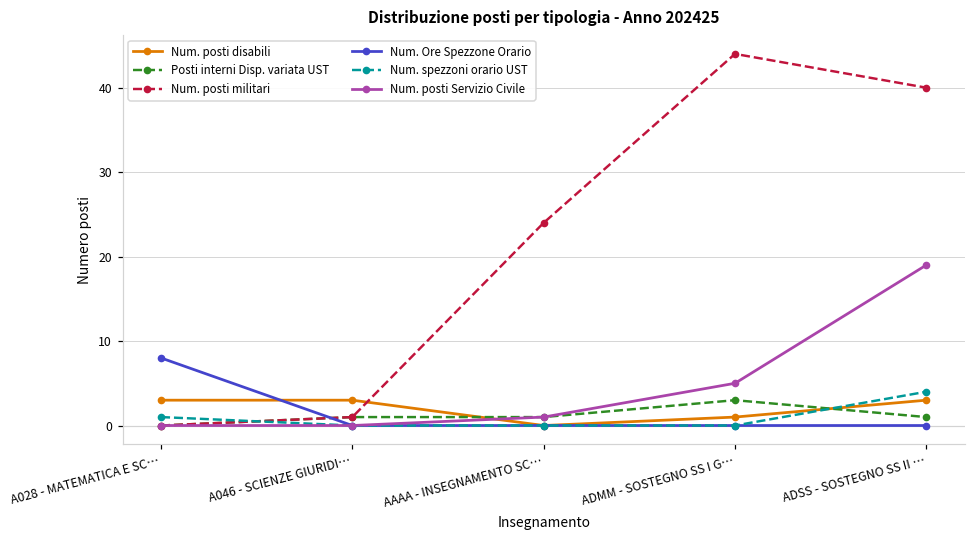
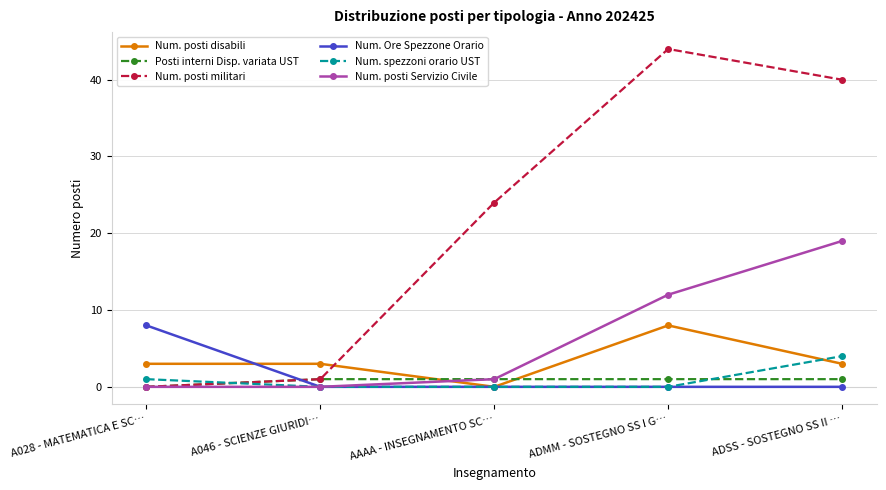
  {
    "Num. posti disabili": {
      "A028 - MATEMATICA E SC…": 3,
      "A046 - SCIENZE GIURIDI…": 3,
-     "ADMM - SOSTEGNO SS I G…": 1,
+     "ADMM - SOSTEGNO SS I G…": 8,
      "ADSS - SOSTEGNO SS II …": 3
    },
    "Posti interni Disp. variata UST": {
-     "ADMM - SOSTEGNO SS I G…": 3,
+     "ADMM - SOSTEGNO SS I G…": 1,
      "ADSS - SOSTEGNO SS II …": 1
    },
    "Num. posti militari": {
      "AAAA - INSEGNAMENTO SC…": 24,
      "ADMM - SOSTEGNO SS I G…": 44,
      "ADSS - SOSTEGNO SS II …": 40
    },
    "Num. Ore Spezzone Orario": {
      "A028 - MATEMATICA E SC…": 8,
      "ADSS - SOSTEGNO SS II …": 0
    },
    "Num. spezzoni orario UST": {
      "A028 - MATEMATICA E SC…": 1,
      "ADSS - SOSTEGNO SS II …": 4
    },
    "Num. posti Servizio Civile": {
-     "ADMM - SOSTEGNO SS I G…": 5,
+     "ADMM - SOSTEGNO SS I G…": 12,
      "ADSS - SOSTEGNO SS II …": 19
    }
  }
